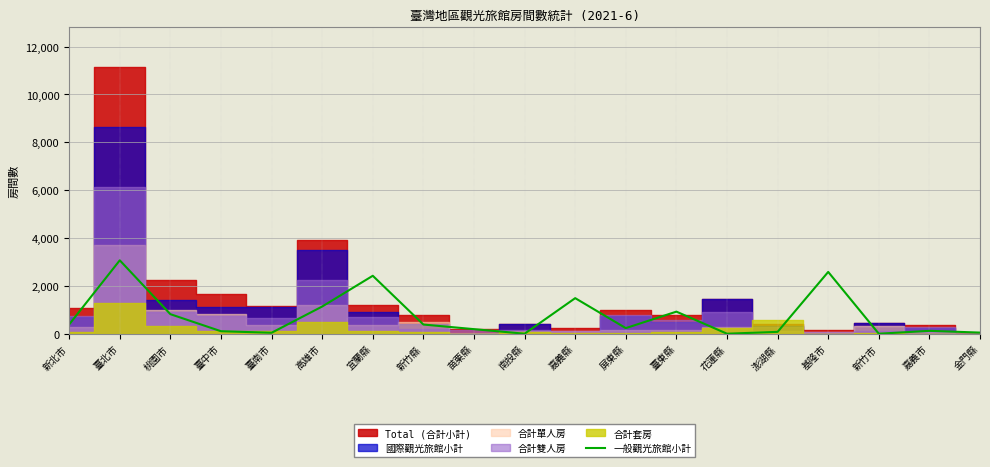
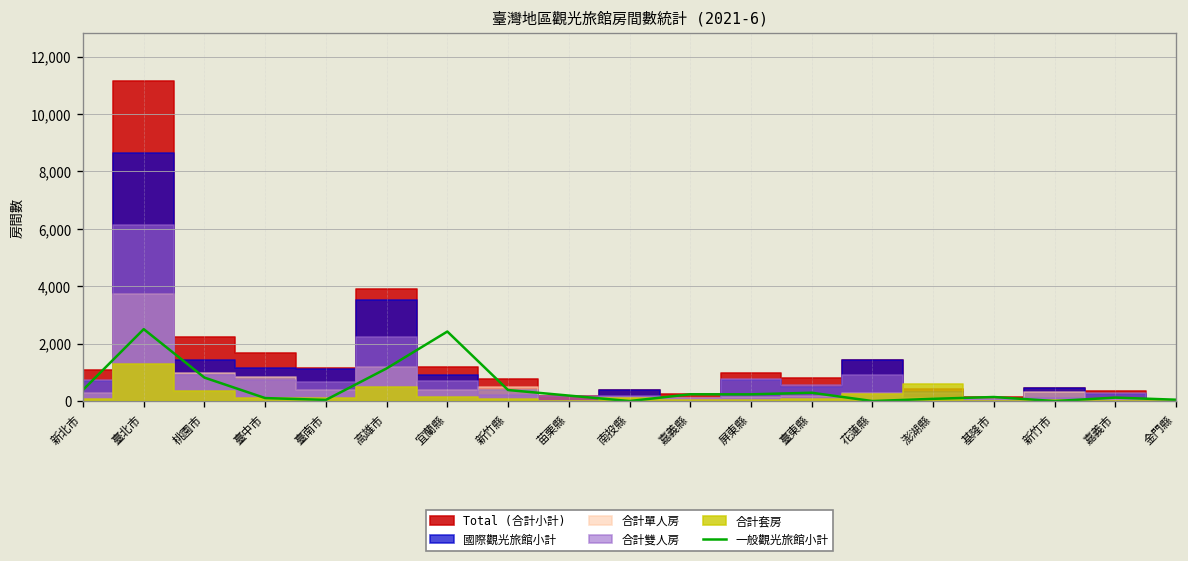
  {
    "一般觀光旅館小計": {
      "新北市": "400",
-     "臺北市": "3,100",
+     "臺北市": "2,500",
      "桃園市": "800",
      "臺中市": "100",
      "臺南市": "0",
      "高雄市": "1,100",
      "宜蘭縣": "2,400",
      "新竹縣": "400",
      "苗栗縣": "200",
      "南投縣": "0",
-     "嘉義縣": "1,500",
+     "嘉義縣": "200",
      "屏東縣": "200",
-     "臺東縣": "900",
+     "臺東縣": "300",
      "花蓮縣": "0",
      "澎湖縣": "100",
-     "基隆市": "2,600",
+     "基隆市": "100",
      "新竹市": "0",
      "嘉義市": "100"
    }
  }
